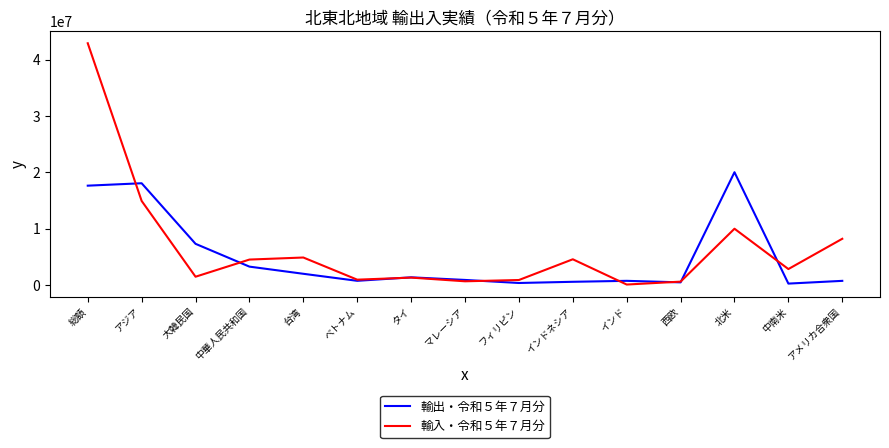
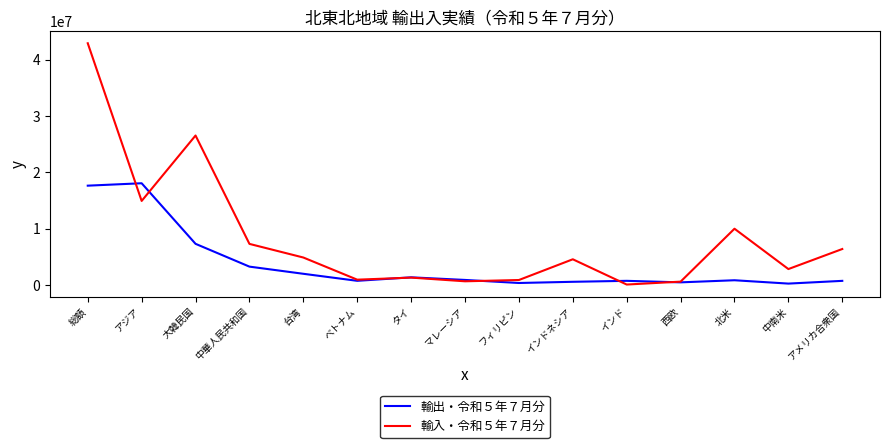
  {
    "輸出・令和５年７月分": {
      "総額": 18000000,
      "アジア": 18000000,
      "大韓民国": 7000000,
      "中華人民共和国": 3000000,
      "台湾": 2000000,
      "フィリピン": 0,
      "インドネシア": 1000000,
      "インド": 1000000,
-     "北米": 20000000,
+     "北米": 1000000,
      "中南米": 0,
      "アメリカ合衆国": 1000000
    },
    "輸入・令和５年７月分": {
      "総額": 43000000,
      "アジア": 15000000,
-     "大韓民国": 1000000,
-     "中華人民共和国": 5000000,
+     "大韓民国": 27000000,
+     "中華人民共和国": 7000000,
      "台湾": 5000000,
      "フィリピン": 1000000,
      "インドネシア": 5000000,
      "インド": 0,
      "北米": 10000000,
      "中南米": 3000000,
-     "アメリカ合衆国": 8000000
+     "アメリカ合衆国": 6000000
    }
  }
